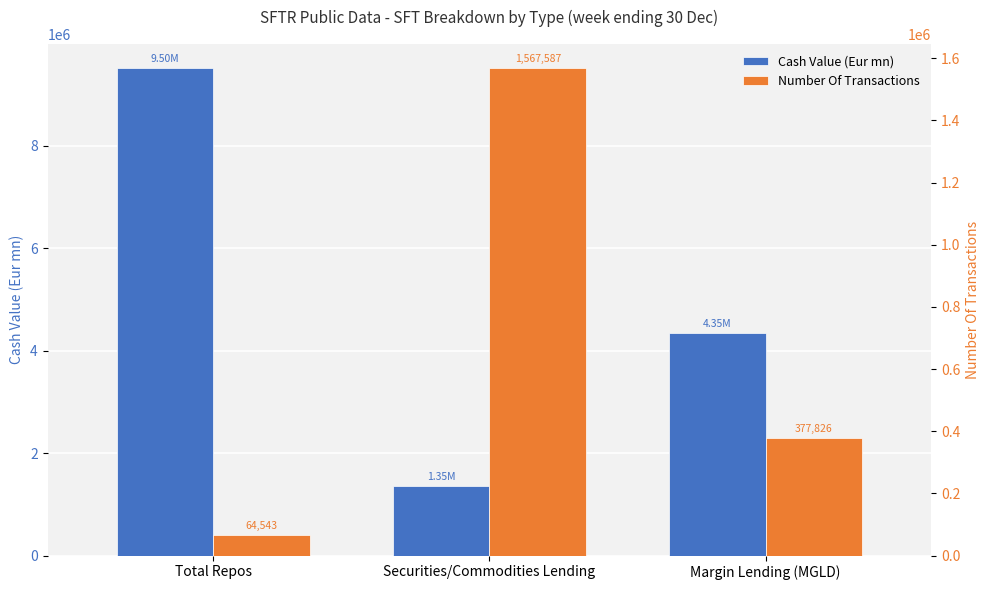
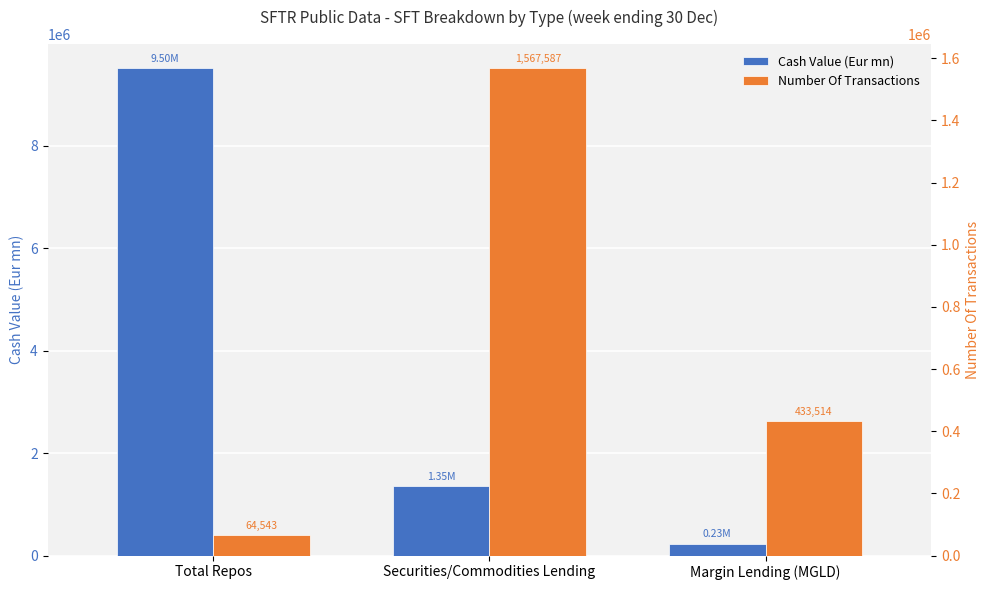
  {
    "Cash Value (Eur mn)": {
      "Total Repos": "9.50M",
      "Securities/Commodities Lending": "1.35M",
-     "Margin Lending (MGLD)": "4.35M"
+     "Margin Lending (MGLD)": "0.23M"
    },
    "Number Of Transactions": {
      "Total Repos": "64,543",
      "Securities/Commodities Lending": "1,567,587",
-     "Margin Lending (MGLD)": "377,826"
+     "Margin Lending (MGLD)": "433,514"
    }
  }
